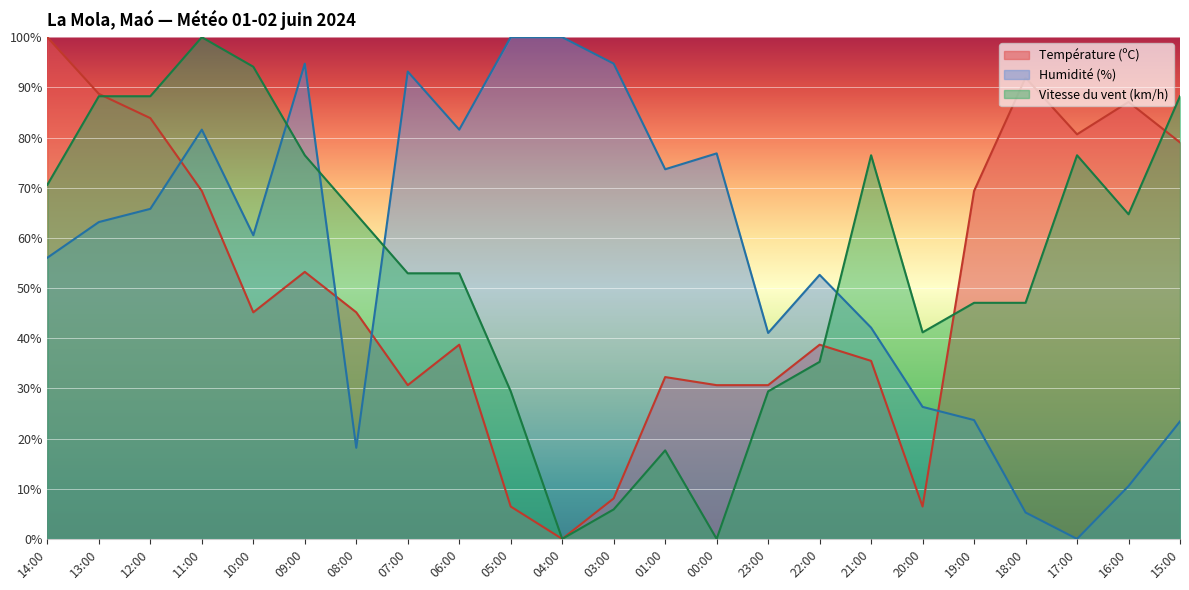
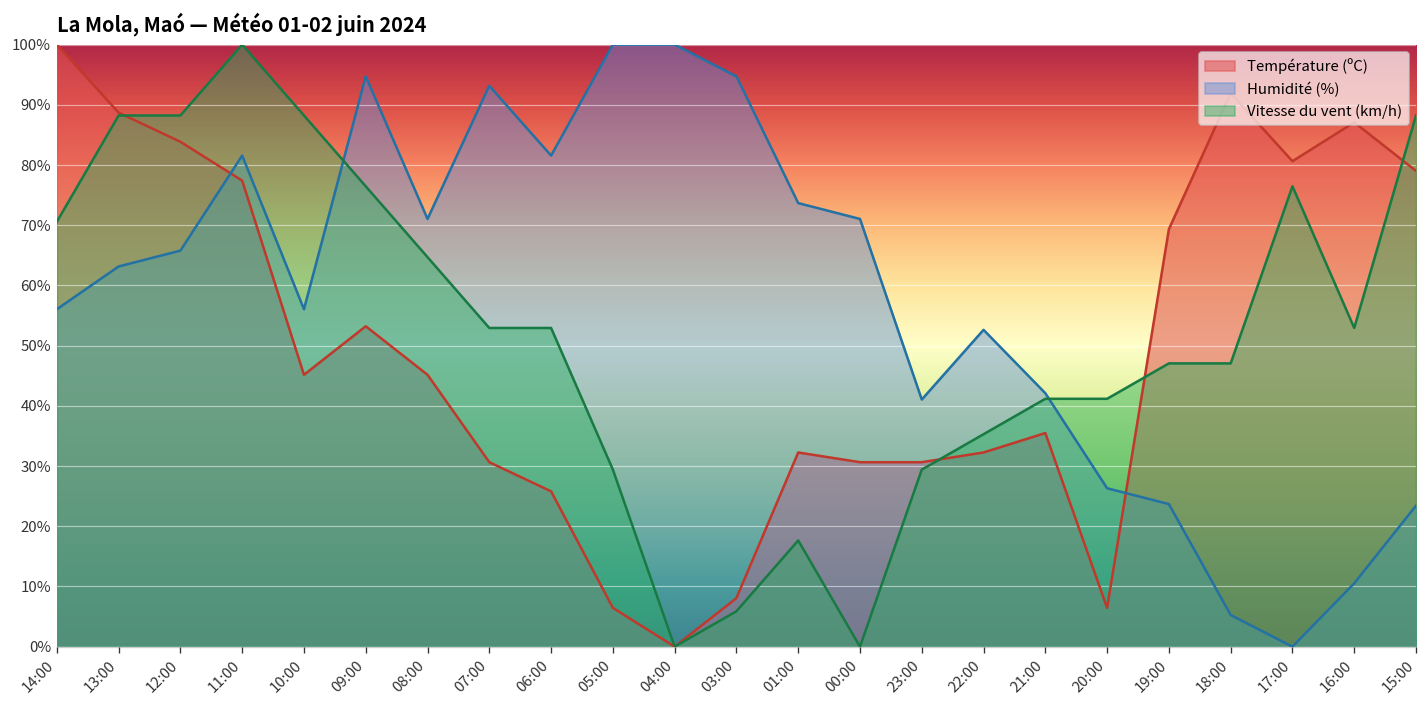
  {
    "Température (ºC)": {
      "14:00": "100%",
      "12:00": "84%",
-     "11:00": "69%",
+     "11:00": "77%",
      "10:00": "45%",
      "09:00": "53%",
      "08:00": "45%",
      "07:00": "31%",
-     "06:00": "39%",
+     "06:00": "26%",
      "05:00": "6%",
      "03:00": "8%",
      "01:00": "32%",
      "00:00": "31%",
      "23:00": "31%",
-     "22:00": "39%",
+     "22:00": "32%",
      "21:00": "35%",
      "20:00": "6%",
      "19:00": "69%",
      "17:00": "81%",
      "15:00": "79%"
    },
    "Humidité (%)": {
      "14:00": "56%",
      "13:00": "63%",
      "12:00": "66%",
      "11:00": "82%",
-     "10:00": "61%",
+     "10:00": "56%",
      "09:00": "95%",
-     "08:00": "18%",
+     "08:00": "71%",
      "07:00": "93%",
      "06:00": "82%",
      "05:00": "100%",
      "04:00": "100%",
      "03:00": "95%",
      "01:00": "74%",
-     "00:00": "77%",
+     "00:00": "71%",
      "23:00": "41%",
      "22:00": "53%",
      "21:00": "42%",
      "20:00": "26%",
      "19:00": "24%",
      "18:00": "5%",
      "17:00": "0%",
      "16:00": "11%",
      "15:00": "23%"
    },
    "Vitesse du vent (km/h)": {
      "14:00": "71%",
      "12:00": "88%",
      "11:00": "100%",
-     "10:00": "94%",
+     "10:00": "88%",
      "09:00": "76%",
      "08:00": "65%",
      "07:00": "53%",
      "06:00": "53%",
      "05:00": "29%",
      "03:00": "6%",
      "01:00": "18%",
      "00:00": "0%",
      "23:00": "29%",
      "22:00": "35%",
-     "21:00": "76%",
+     "21:00": "41%",
      "20:00": "41%",
      "19:00": "47%",
      "18:00": "47%",
      "17:00": "76%",
-     "16:00": "65%",
+     "16:00": "53%",
      "15:00": "88%"
    }
  }
